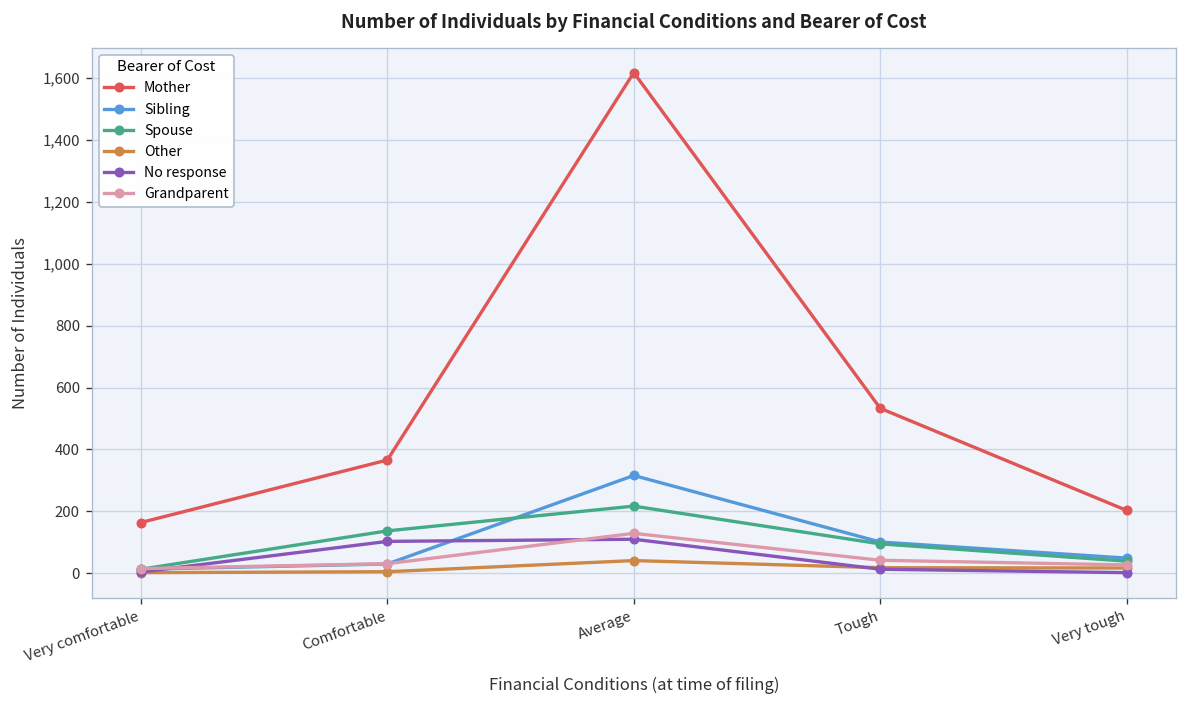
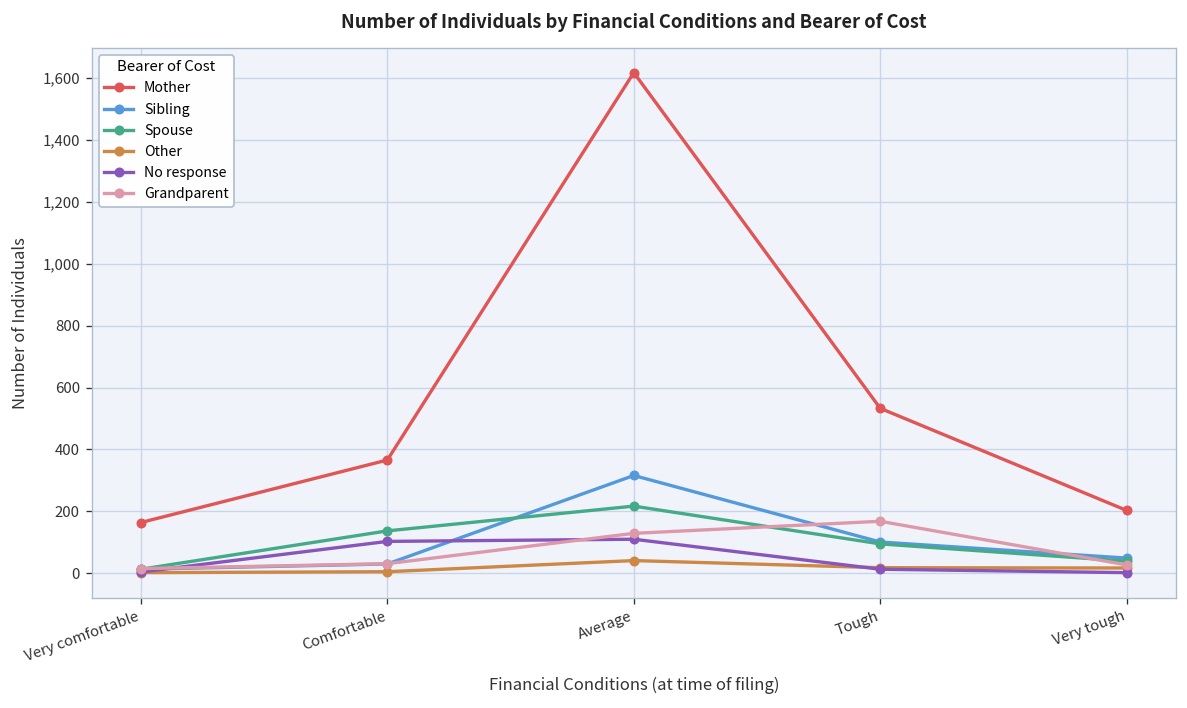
  {
    "Sibling": {
      "Average": 320,
      "Very tough": 50
    },
    "Spouse": {
      "Comfortable": 140,
      "Average": 220,
      "Very tough": 40
    },
    "No response": {
      "Comfortable": 100,
      "Average": 110,
      "Very tough": 0
    },
    "Grandparent": {
      "Average": 130,
-     "Tough": 40
+     "Tough": 170
    }
  }
